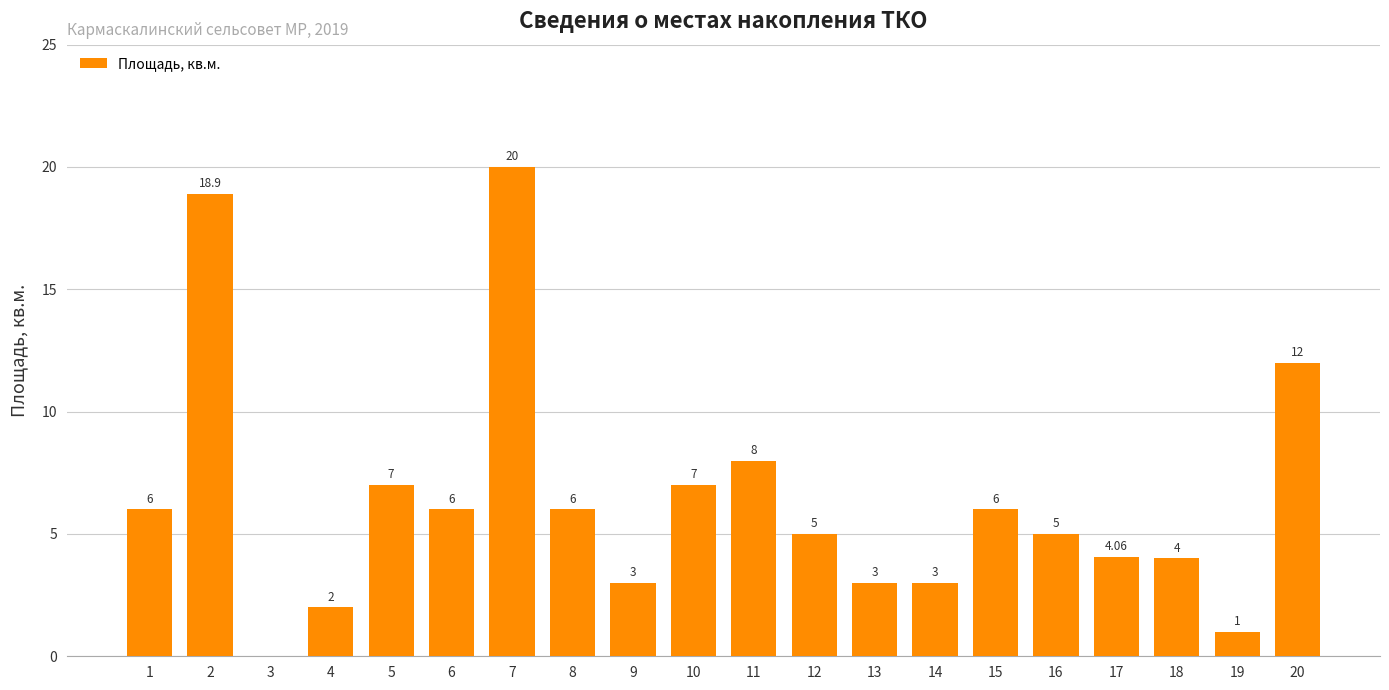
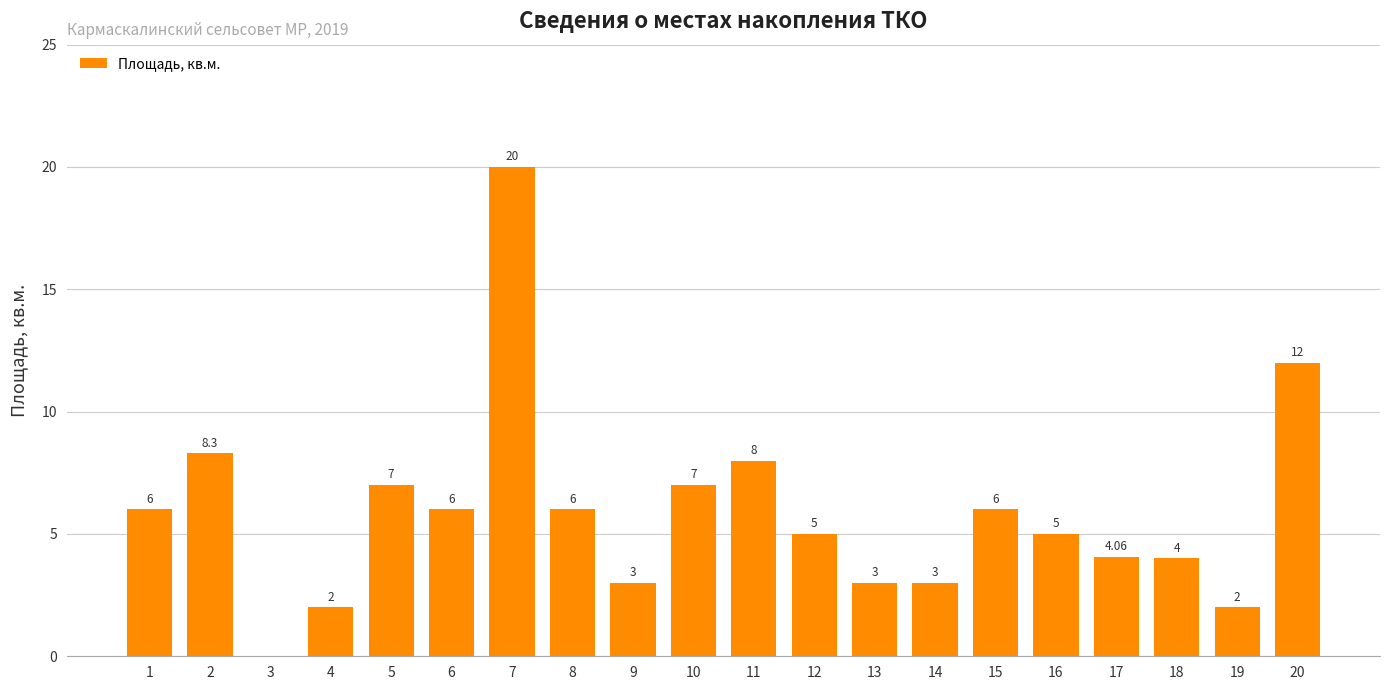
  {
    "1": 6,
-   "2": 18.9,
+   "2": 8.3,
    "4": 2,
    "5": 7,
    "6": 6,
    "7": 20,
    "8": 6,
    "9": 3,
    "10": 7,
    "11": 8,
    "12": 5,
    "13": 3,
    "14": 3,
    "15": 6,
    "16": 5,
    "17": 4.06,
    "18": 4,
-   "19": 1,
+   "19": 2,
    "20": 12
  }
